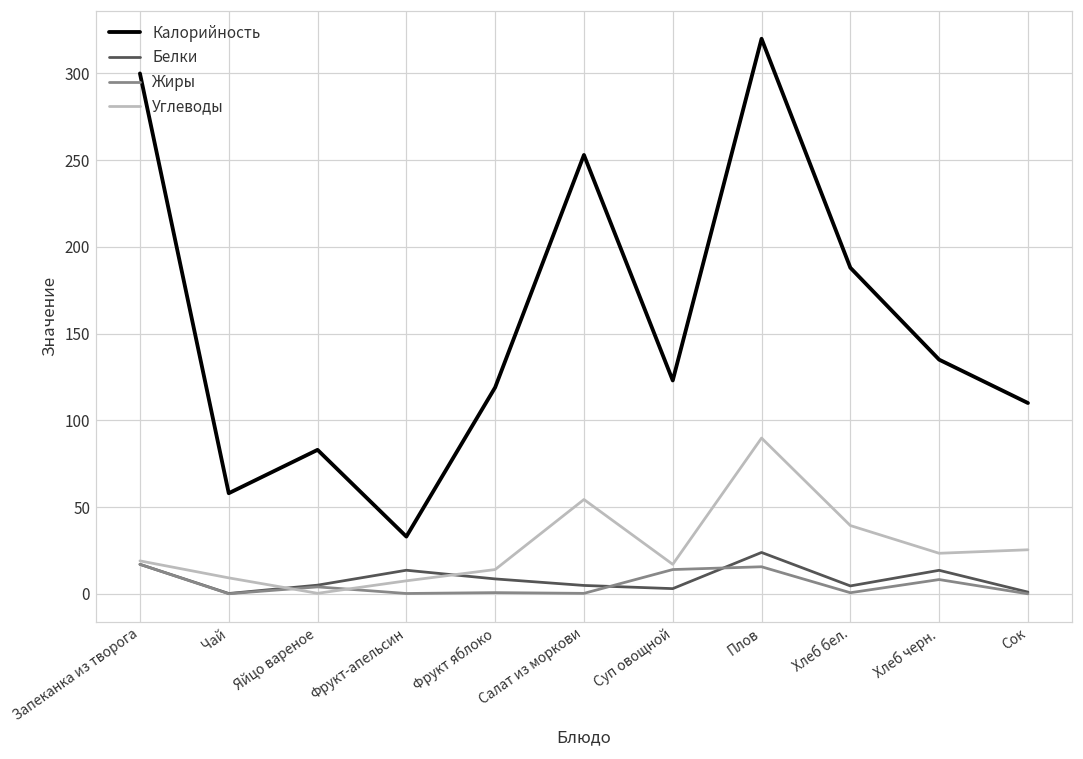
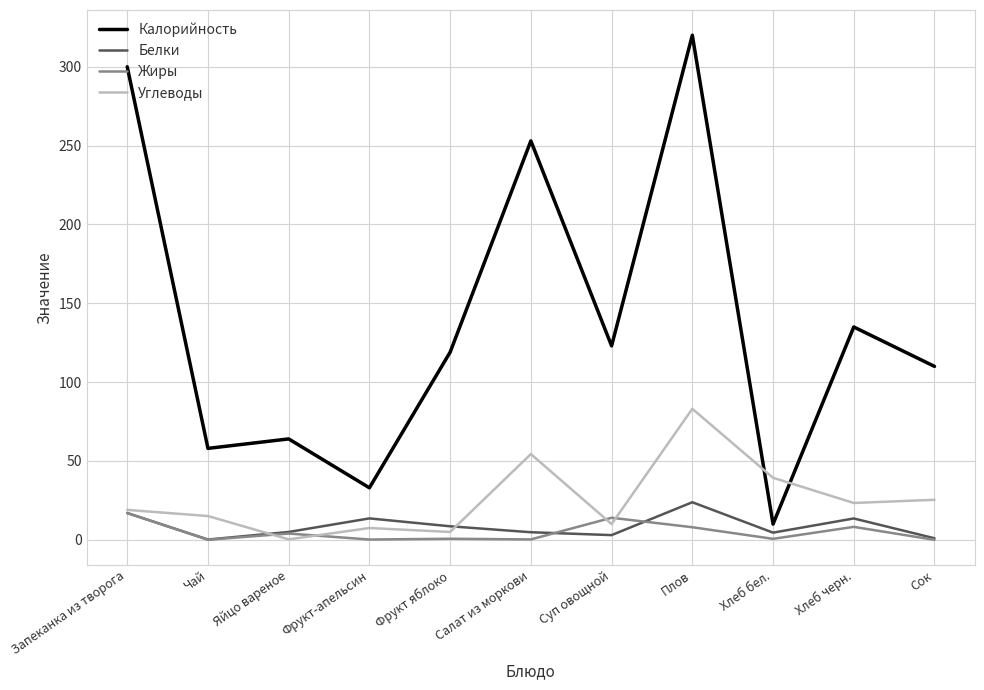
  {
    "Калорийность": {
      "Запеканка из творога": 300,
      "Чай": 58,
-     "Яйцо вареное": 83,
+     "Яйцо вареное": 64,
      "Фрукт-апельсин": 33,
      "Фрукт яблоко": 119,
      "Салат из моркови": 253,
      "Суп овощной": 123,
      "Плов": 320,
-     "Хлеб бел.": 188,
+     "Хлеб бел.": 10,
      "Хлеб черн.": 135,
      "Сок": 110
    },
    "Белки": {
      "Фрукт-апельсин": 14,
      "Фрукт яблоко": 9,
      "Салат из моркови": 5,
      "Суп овощной": 3,
      "Плов": 24,
      "Хлеб бел.": 5,
      "Хлеб черн.": 14
    },
    "Жиры": {
      "Фрукт-апельсин": 0,
      "Фрукт яблоко": 1,
      "Салат из моркови": 0,
      "Суп овощной": 14,
-     "Плов": 16,
+     "Плов": 8,
      "Хлеб бел.": 1,
      "Хлеб черн.": 8
    },
    "Углеводы": {
      "Запеканка из творога": 19,
-     "Чай": 9,
+     "Чай": 15,
      "Яйцо вареное": 0,
      "Фрукт-апельсин": 8,
-     "Фрукт яблоко": 14,
+     "Фрукт яблоко": 5,
      "Салат из моркови": 54,
-     "Суп овощной": 17,
-     "Плов": 90,
+     "Суп овощной": 10,
+     "Плов": 83,
      "Хлеб бел.": 39,
      "Хлеб черн.": 23,
      "Сок": 25
    }
  }
